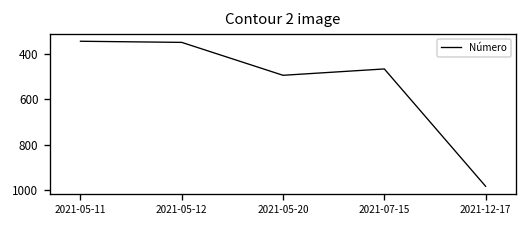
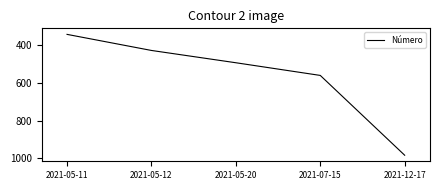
  {
    "2021-05-11": 340,
-   "2021-05-12": 350,
+   "2021-05-12": 430,
    "2021-05-20": 490,
-   "2021-07-15": 470,
+   "2021-07-15": 560,
    "2021-12-17": 980
  }
